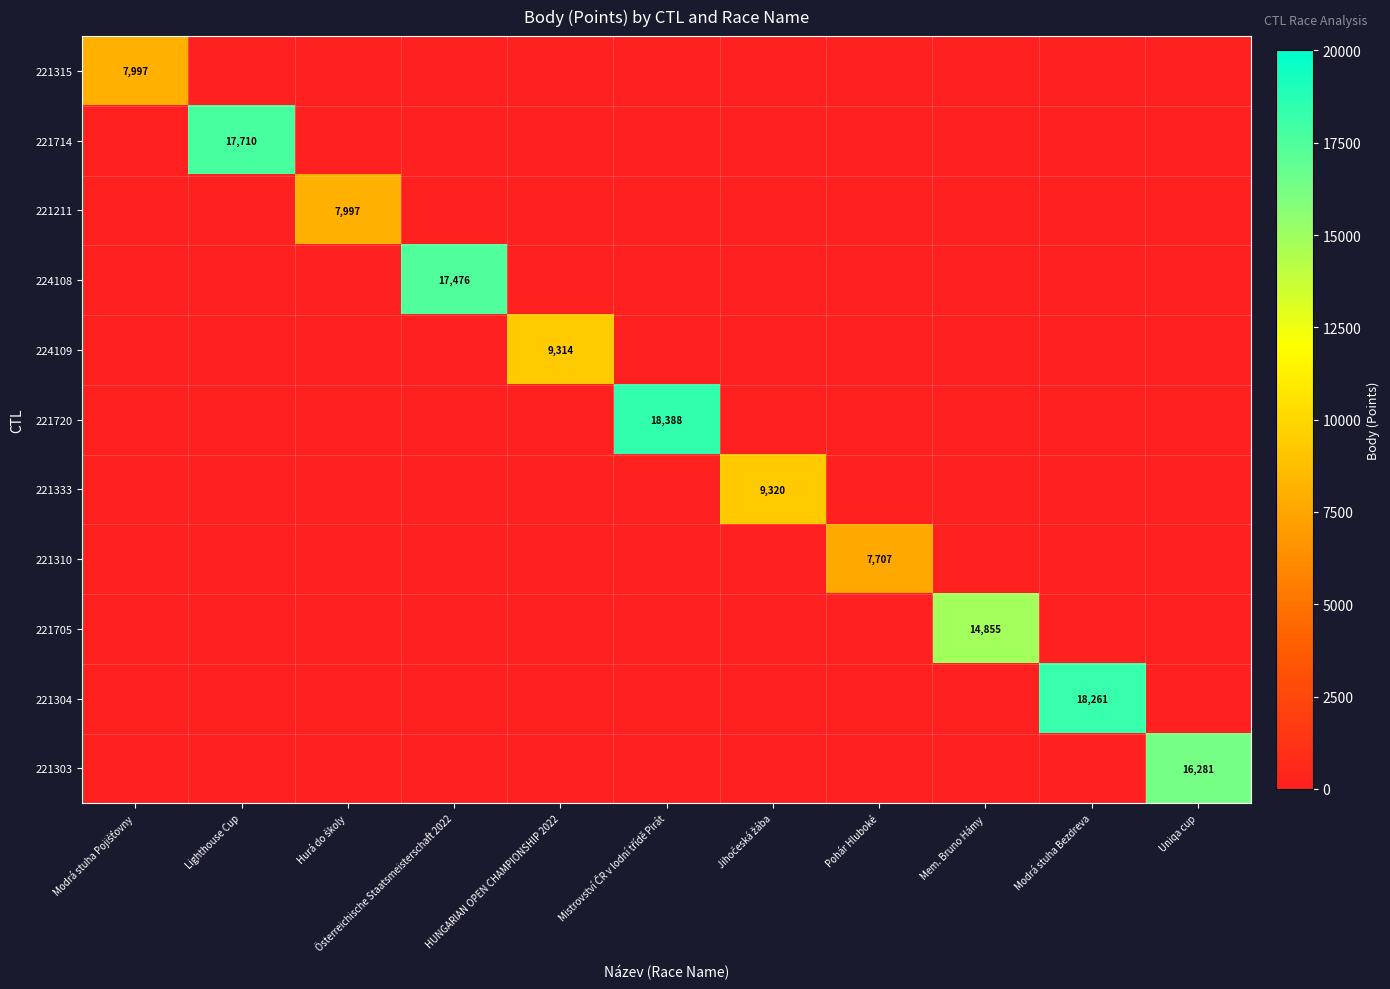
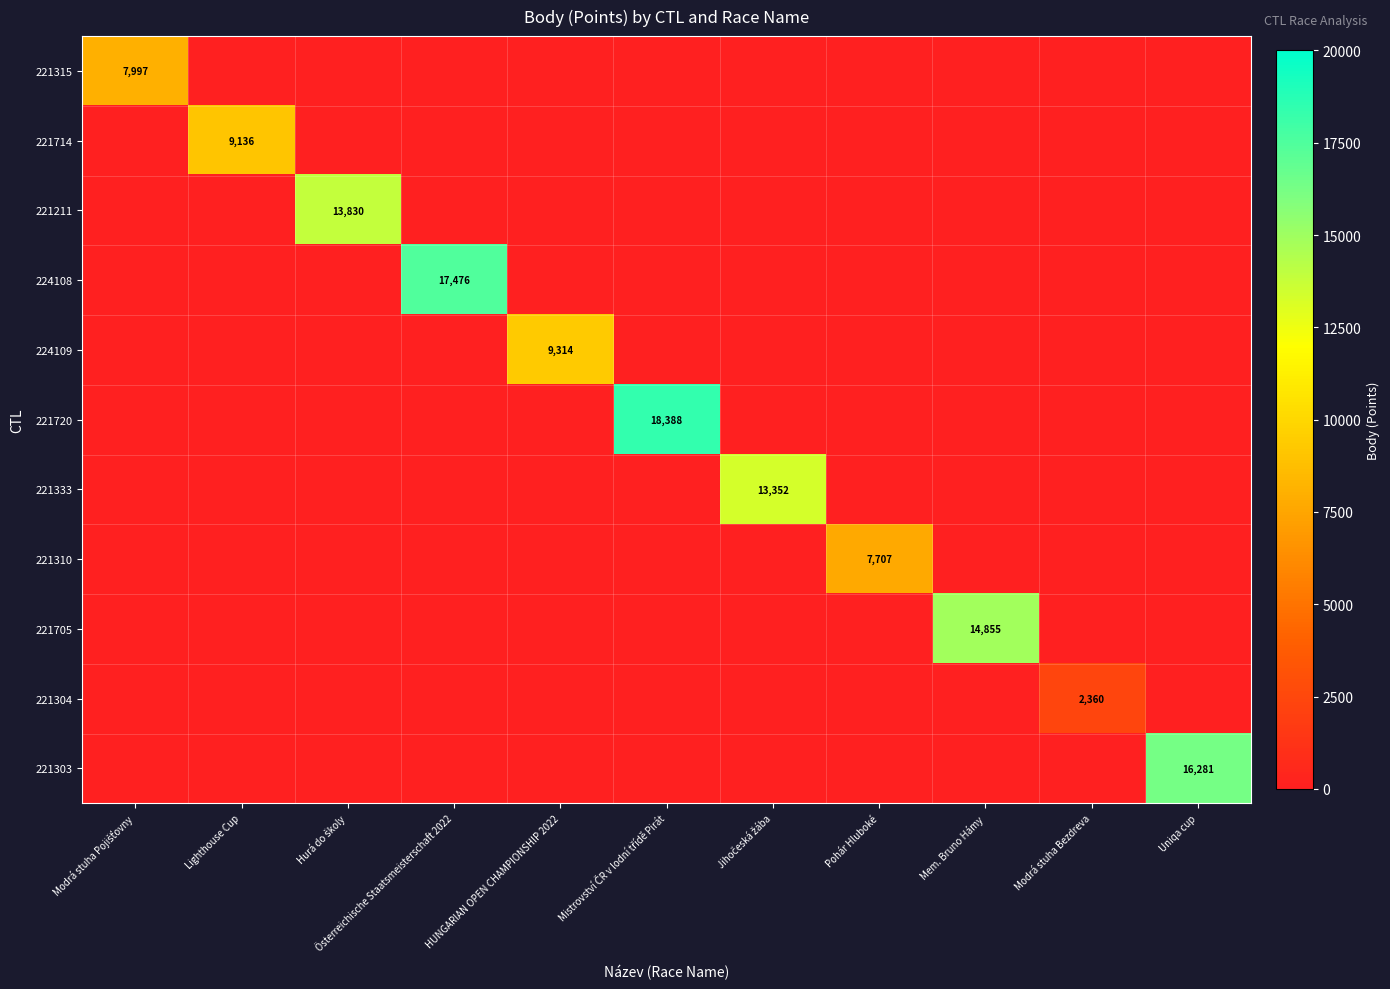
  {
    "221315": {
      "Modrá stuha Pojišťovny": "7,997"
    },
    "221714": {
-     "Lighthouse Cup": "17,710"
+     "Lighthouse Cup": "9,136"
    },
    "221211": {
-     "Hurá do školy": "7,997"
+     "Hurá do školy": "13,830"
    },
    "224108": {
      "Österreichische Staatsmeisterschaft 2022": "17,476"
    },
    "224109": {
      "HUNGARIAN OPEN CHAMPIONSHIP 2022": "9,314"
    },
    "221720": {
      "Mistrovství ČR v lodní třídě Pirát": "18,388"
    },
    "221333": {
-     "Jihočeská žába": "9,320"
+     "Jihočeská žába": "13,352"
    },
    "221310": {
      "Pohár Hluboké": "7,707"
    },
    "221705": {
      "Mem. Bruno Hámy": "14,855"
    },
    "221304": {
-     "Modrá stuha Bezdreva": "18,261"
+     "Modrá stuha Bezdreva": "2,360"
    },
    "221303": {
      "Uniqa cup": "16,281"
    }
  }
